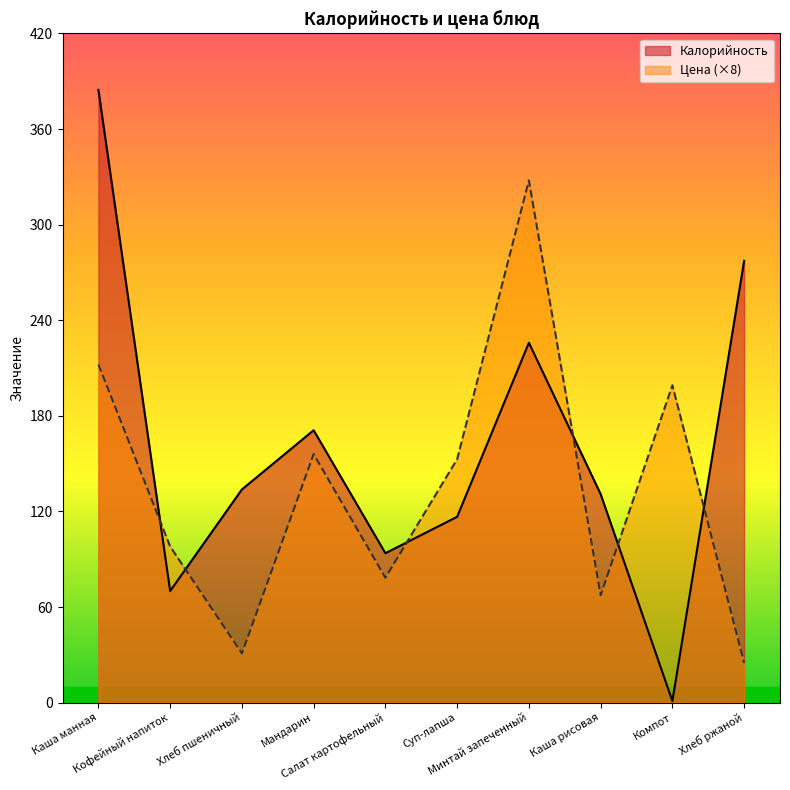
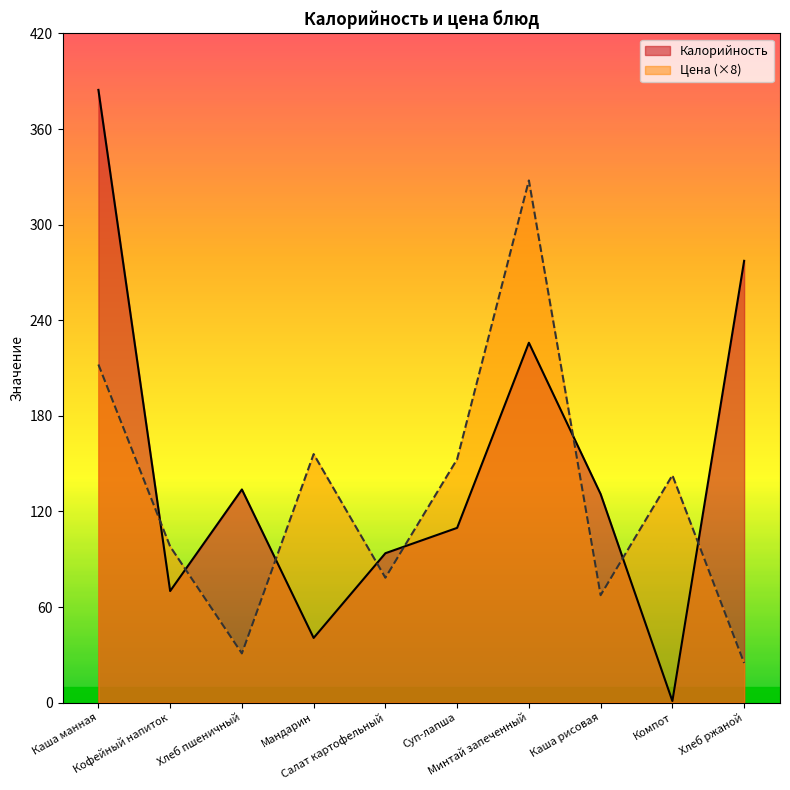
  {
    "Калорийность": {
      "Каша манная": 385,
      "Кофейный напиток": 70,
      "Хлеб пшеничный": 134,
-     "Мандарин": 171,
+     "Мандарин": 41,
      "Салат картофельный": 94,
-     "Суп-лапша": 117,
+     "Суп-лапша": 110,
      "Минтай запеченный": 226,
      "Каша рисовая": 131,
      "Хлеб ржаной": 277
    },
    "Цена (×8)": {
      "Каша манная": 212,
      "Кофейный напиток": 98,
      "Хлеб пшеничный": 31,
      "Мандарин": 156,
      "Салат картофельный": 78,
      "Суп-лапша": 153,
      "Минтай запеченный": 328,
      "Каша рисовая": 67,
-     "Компот": 199,
+     "Компот": 143,
      "Хлеб ржаной": 25
    }
  }
